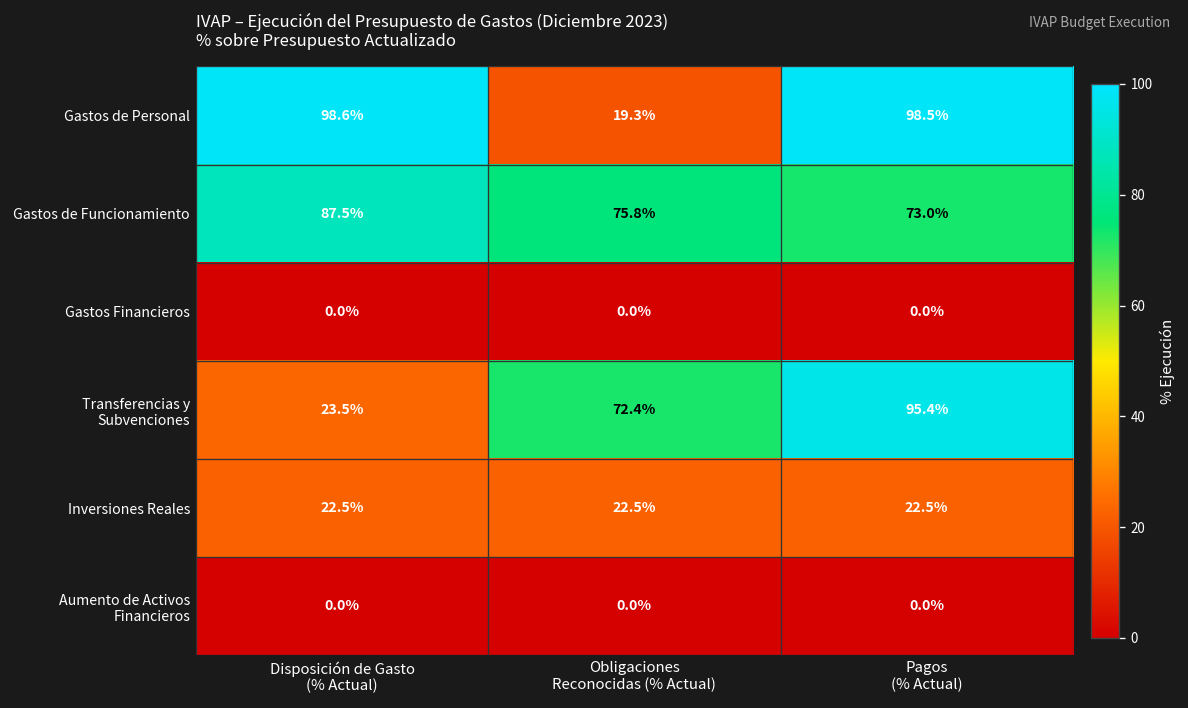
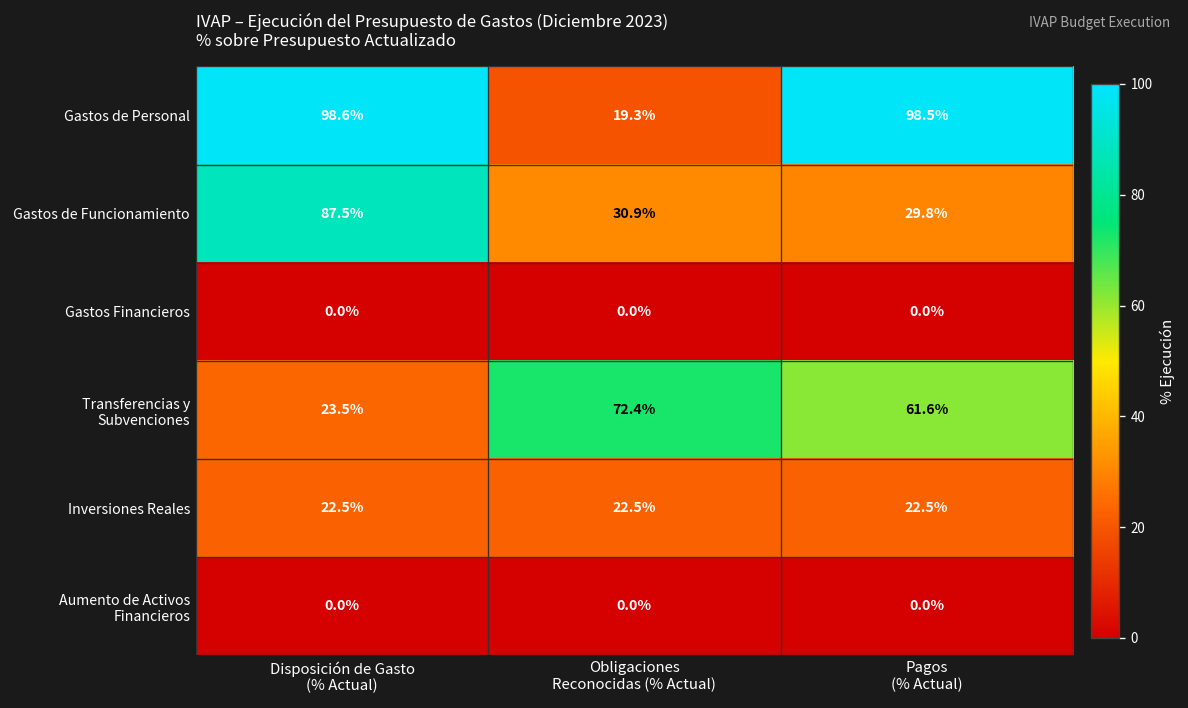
  {
    "Gastos de Personal": {
      "Disposición de Gasto (% Actual)": "98.6%",
      "Obligaciones Reconocidas (% Actual)": "19.3%",
      "Pagos (% Actual)": "98.5%"
    },
    "Gastos de Funcionamiento": {
      "Disposición de Gasto (% Actual)": "87.5%",
-     "Obligaciones Reconocidas (% Actual)": "75.8%",
-     "Pagos (% Actual)": "73.0%"
+     "Obligaciones Reconocidas (% Actual)": "30.9%",
+     "Pagos (% Actual)": "29.8%"
    },
    "Gastos Financieros": {
      "Disposición de Gasto (% Actual)": "0.0%",
      "Obligaciones Reconocidas (% Actual)": "0.0%",
      "Pagos (% Actual)": "0.0%"
    },
    "Transferencias y Subvenciones": {
      "Disposición de Gasto (% Actual)": "23.5%",
      "Obligaciones Reconocidas (% Actual)": "72.4%",
-     "Pagos (% Actual)": "95.4%"
+     "Pagos (% Actual)": "61.6%"
    },
    "Inversiones Reales": {
      "Disposición de Gasto (% Actual)": "22.5%",
      "Obligaciones Reconocidas (% Actual)": "22.5%",
      "Pagos (% Actual)": "22.5%"
    },
    "Aumento de Activos Financieros": {
      "Disposición de Gasto (% Actual)": "0.0%",
      "Obligaciones Reconocidas (% Actual)": "0.0%",
      "Pagos (% Actual)": "0.0%"
    }
  }
